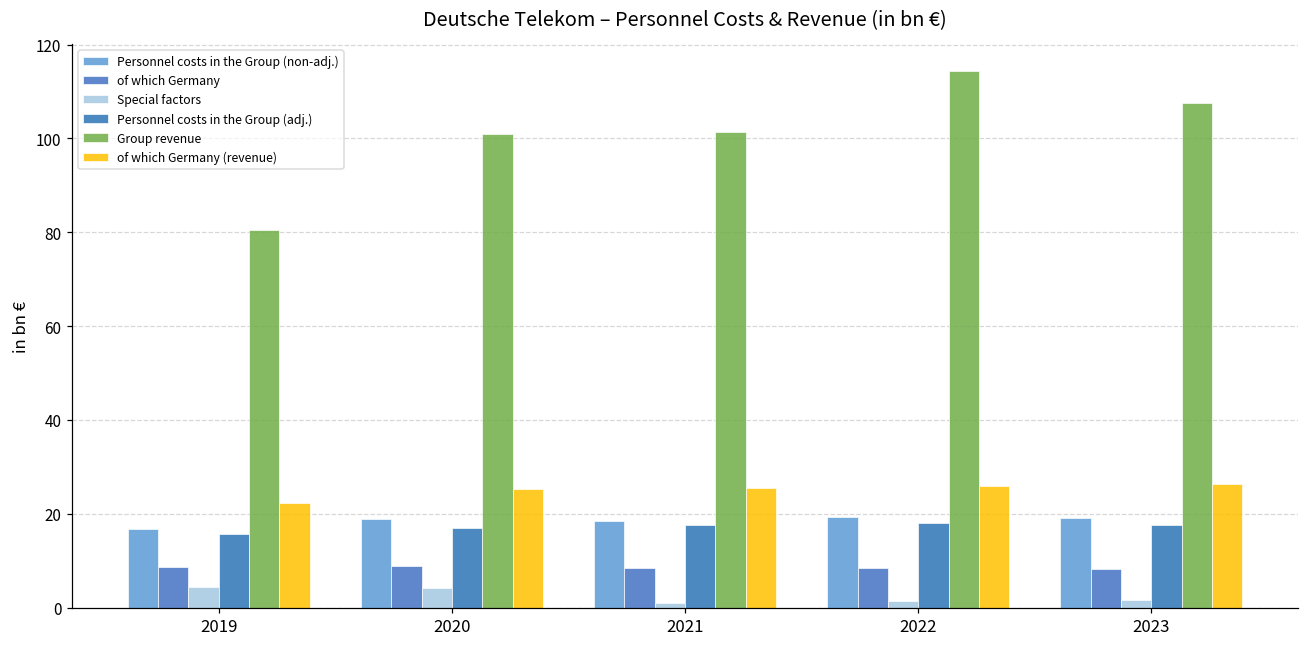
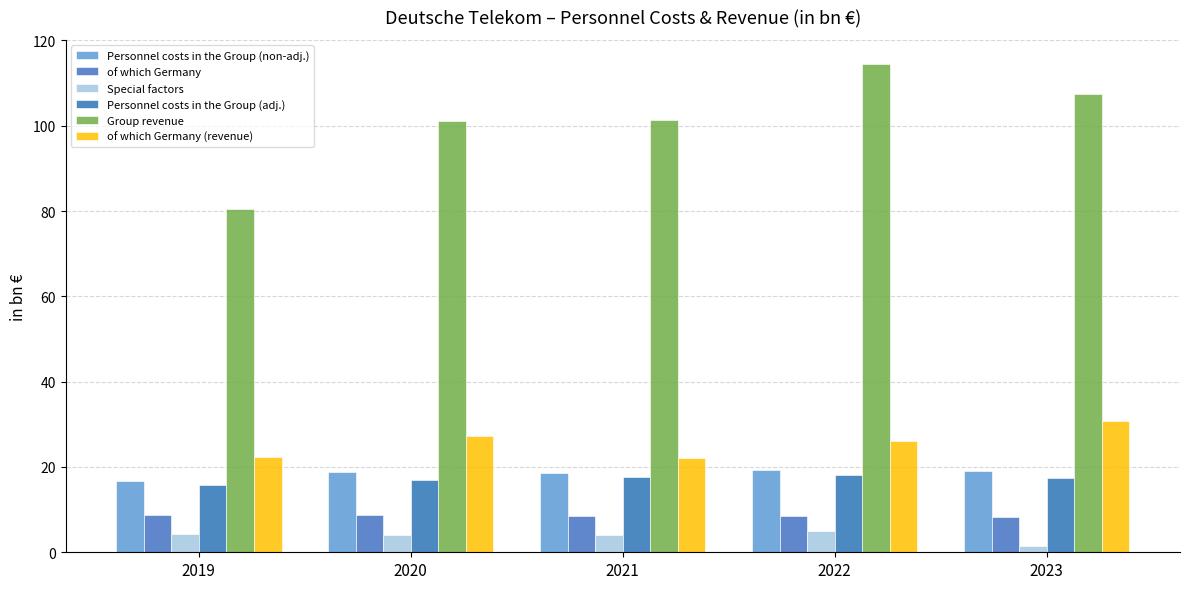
  {
    "Special factors": {
      "2019": 4,
      "2020": 4,
-     "2021": 1,
-     "2022": 1,
+     "2021": 4,
+     "2022": 5,
      "2023": 2
    },
    "Group revenue": {
      "2019": 81,
      "2020": 101,
      "2021": 101,
      "2022": 114,
      "2023": 108
    },
    "of which Germany (revenue)": {
      "2019": 22,
-     "2020": 25,
-     "2021": 25,
+     "2020": 27,
+     "2021": 22,
      "2022": 26,
-     "2023": 26
+     "2023": 31
    }
  }
